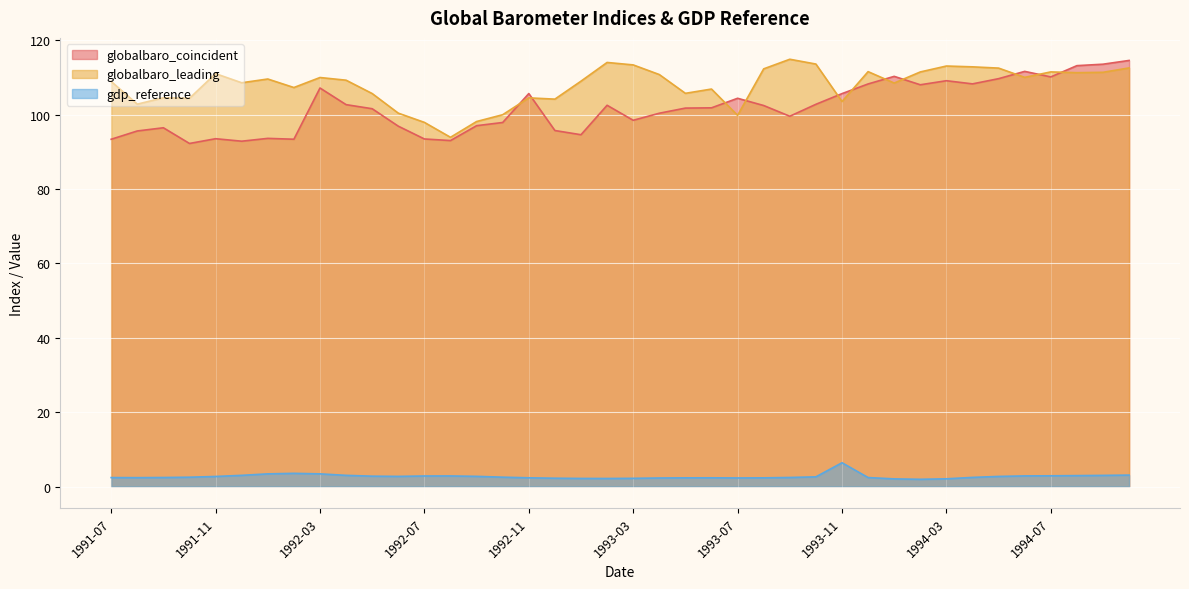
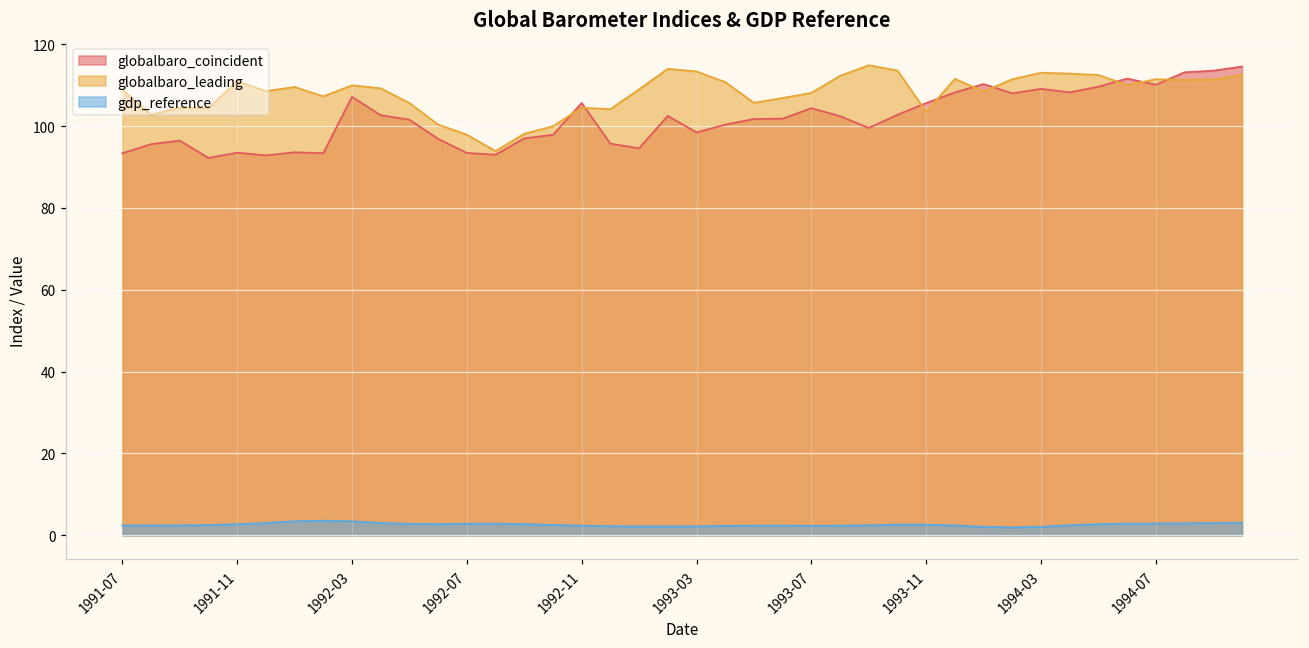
  {
    "globalbaro_coincident": {
      "1991-07": 93,
      "1991-11": 94,
      "1992-03": 107,
      "1992-07": 93,
      "1992-11": 106,
      "1993-03": 98,
      "1993-07": 104,
      "1993-11": 106,
      "1994-03": 109,
      "1994-07": 110
    },
    "globalbaro_leading": {
      "1992-03": 110,
      "1992-07": 98,
      "1992-11": 104,
      "1993-03": 113,
-     "1993-07": 100,
+     "1993-07": 108,
      "1993-11": 104,
      "1994-03": 113,
      "1994-07": 111
    },
    "gdp_reference": {
      "1991-07": 2,
      "1991-11": 3,
      "1992-03": 3,
      "1992-07": 3,
      "1992-11": 2,
      "1993-03": 2,
      "1993-07": 2,
-     "1993-11": 6,
+     "1993-11": 3,
      "1994-03": 2,
      "1994-07": 3
    }
  }
